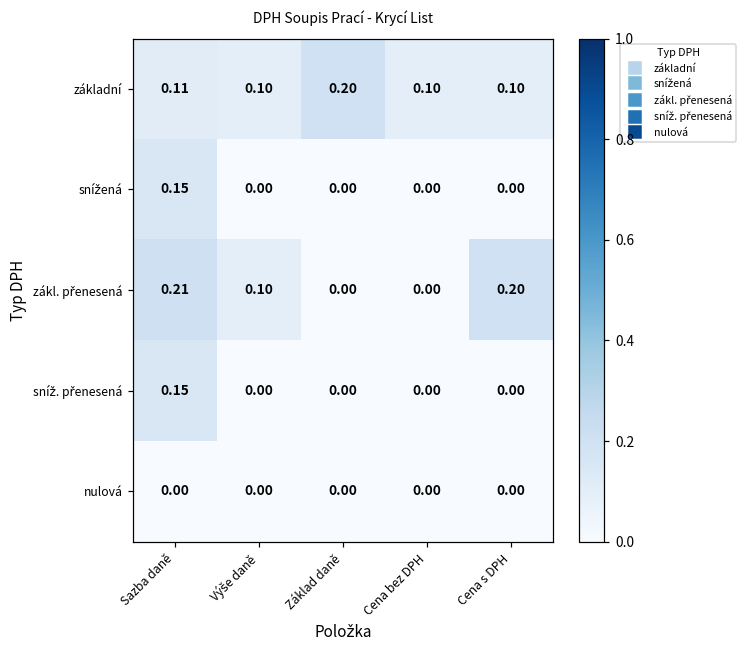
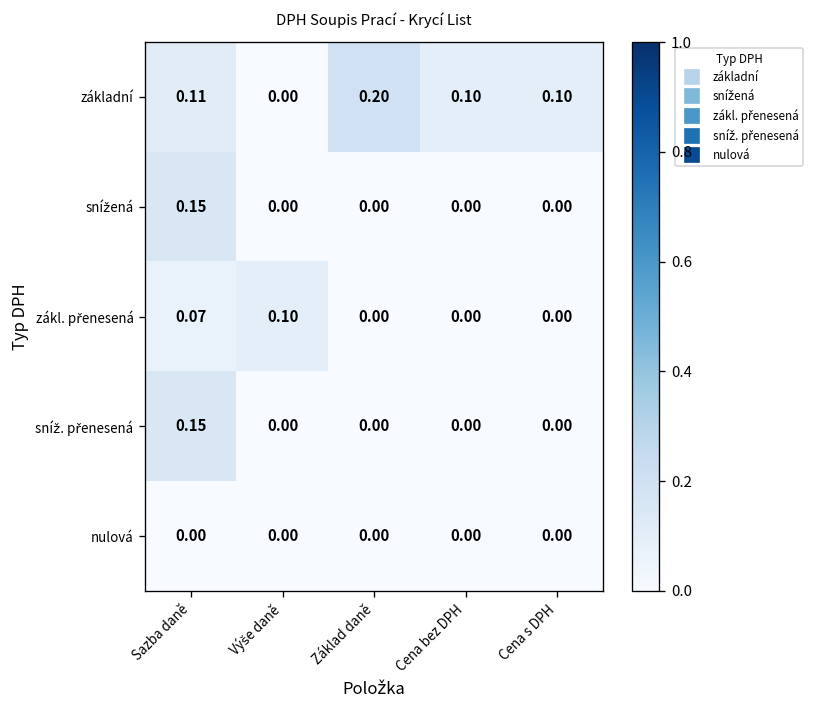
  {
    "základní": {
      "Sazba daně": 0.11,
-     "Výše daně": 0.10,
+     "Výše daně": 0.00,
      "Základ daně": 0.20,
      "Cena bez DPH": 0.10,
      "Cena s DPH": 0.10
    },
    "snížená": {
      "Sazba daně": 0.15,
      "Výše daně": 0.00,
      "Základ daně": 0.00,
      "Cena bez DPH": 0.00,
      "Cena s DPH": 0.00
    },
    "zákl. přenesená": {
-     "Sazba daně": 0.21,
+     "Sazba daně": 0.07,
      "Výše daně": 0.10,
      "Základ daně": 0.00,
      "Cena bez DPH": 0.00,
-     "Cena s DPH": 0.20
+     "Cena s DPH": 0.00
    },
    "sníž. přenesená": {
      "Sazba daně": 0.15,
      "Výše daně": 0.00,
      "Základ daně": 0.00,
      "Cena bez DPH": 0.00,
      "Cena s DPH": 0.00
    },
    "nulová": {
      "Sazba daně": 0.00,
      "Výše daně": 0.00,
      "Základ daně": 0.00,
      "Cena bez DPH": 0.00,
      "Cena s DPH": 0.00
    }
  }
